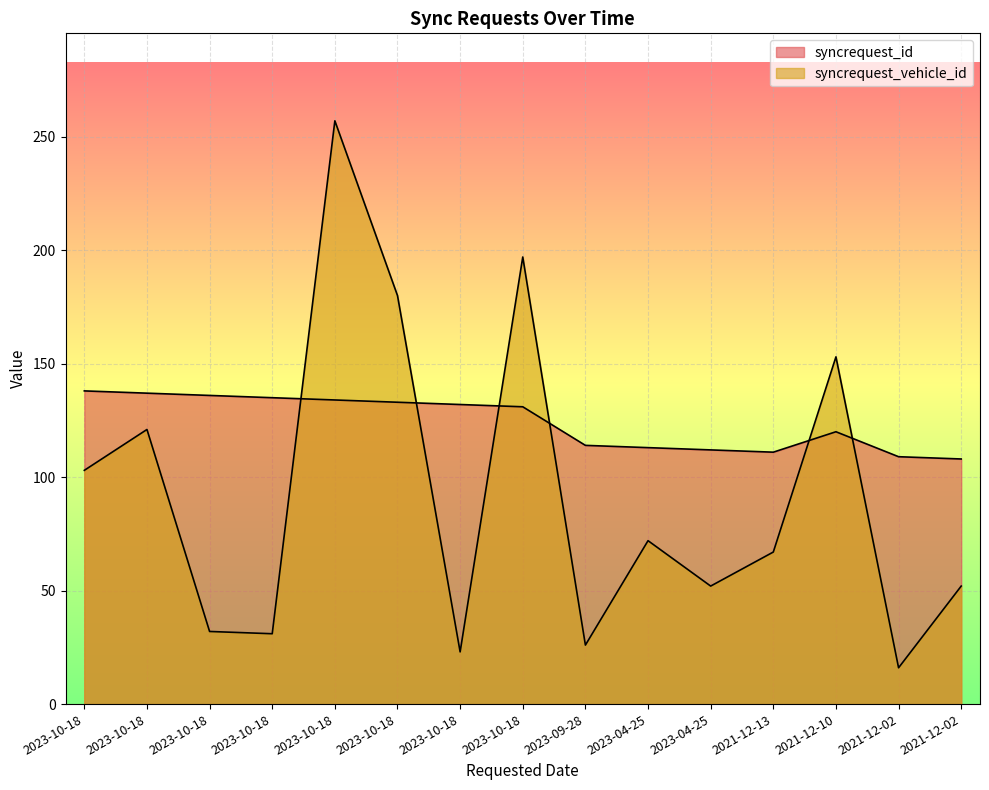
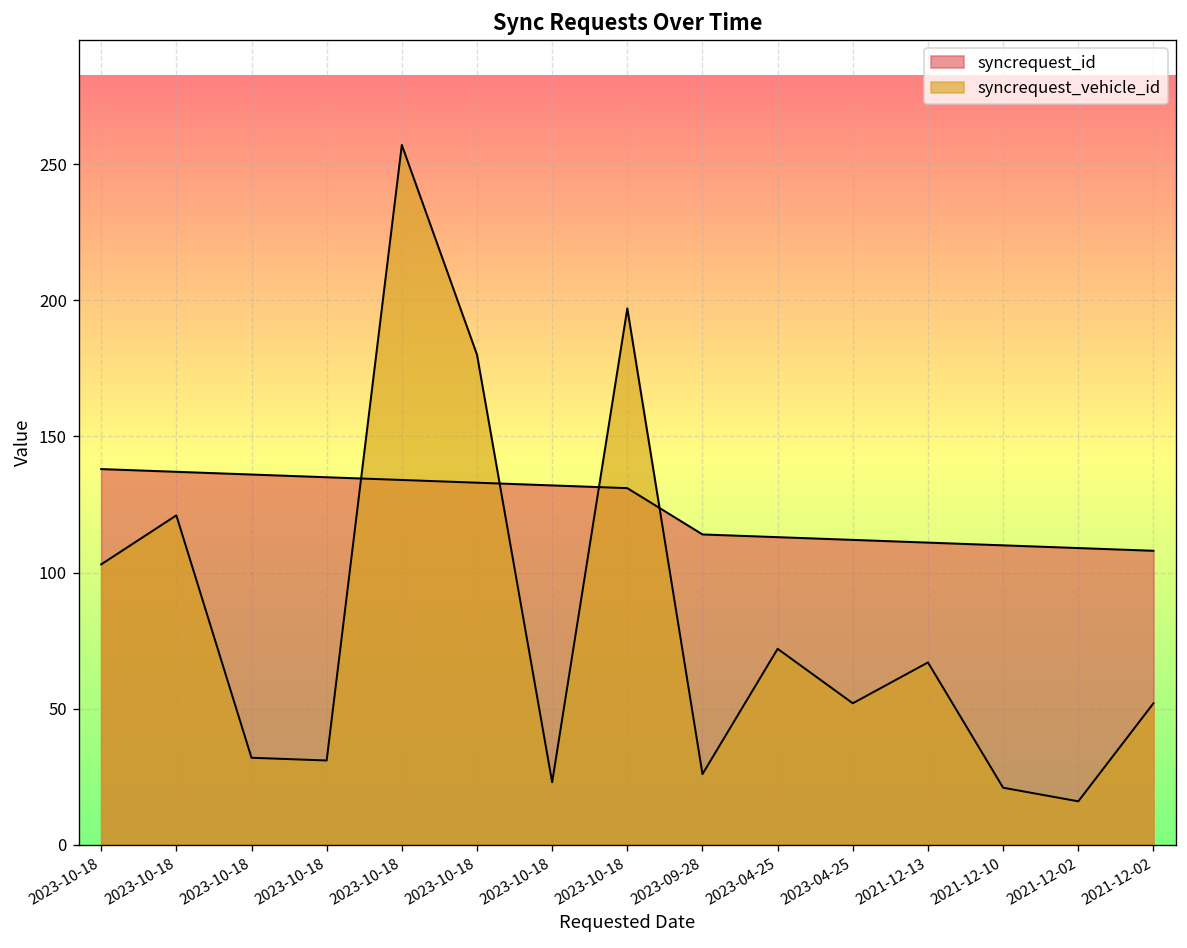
  {
    "syncrequest_id": {
      "2023-09-28": 114,
      "2021-12-13": 111,
-     "2021-12-10": 120
+     "2021-12-10": 110
    },
    "syncrequest_vehicle_id": {
      "2023-09-28": 26,
      "2021-12-13": 67,
-     "2021-12-10": 153
+     "2021-12-10": 21
    }
  }
